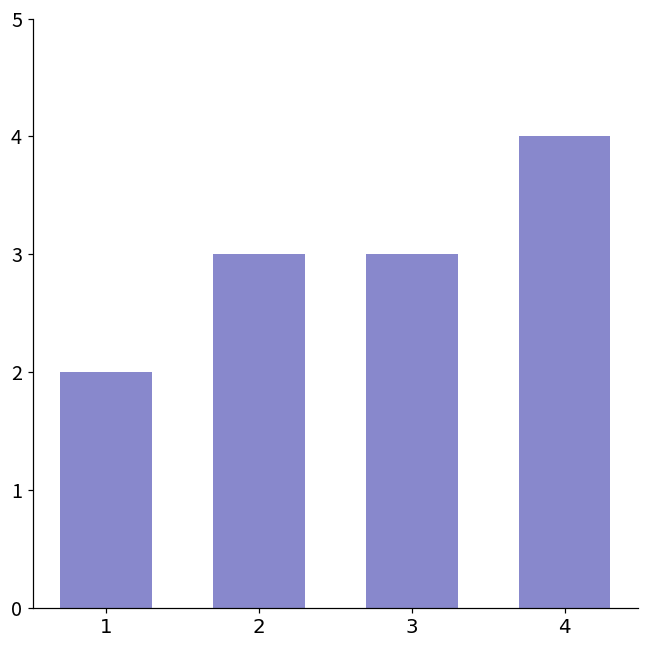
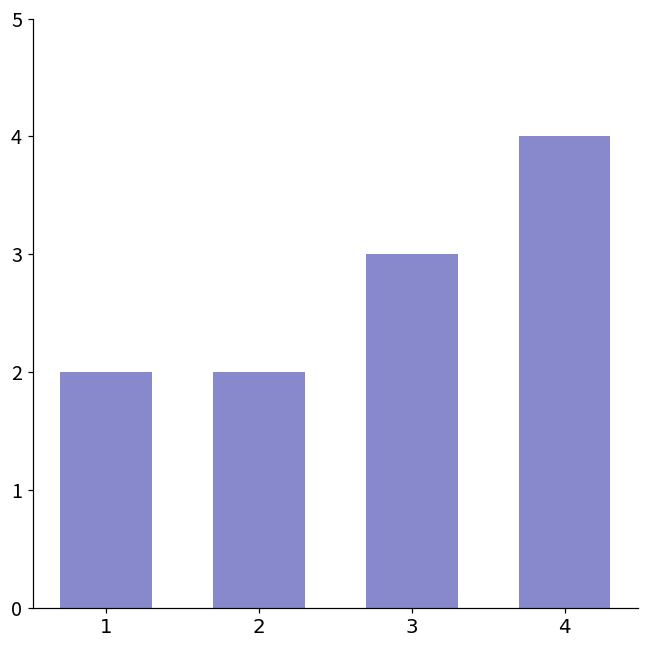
  {
    "1": 2,
-   "2": 3,
+   "2": 2,
    "3": 3,
    "4": 4
  }
